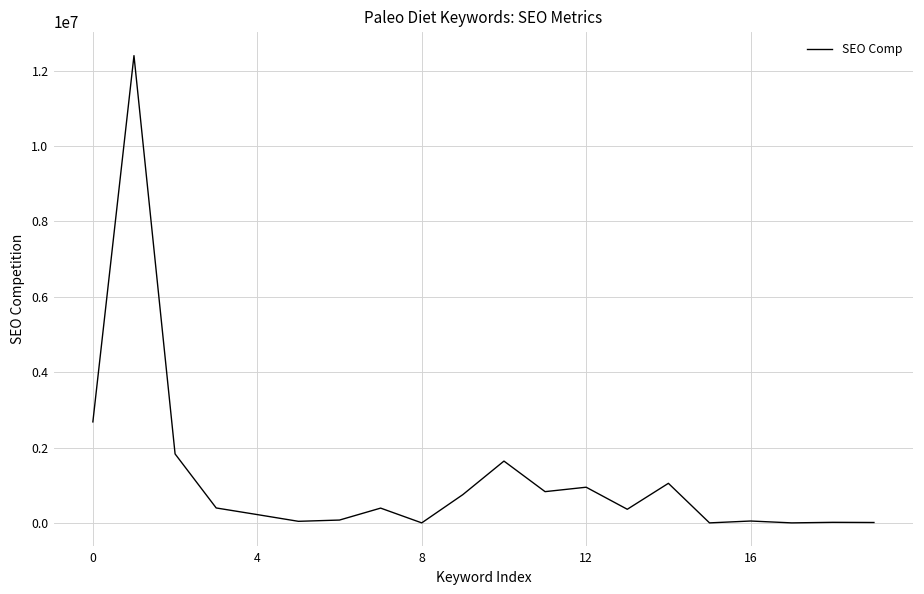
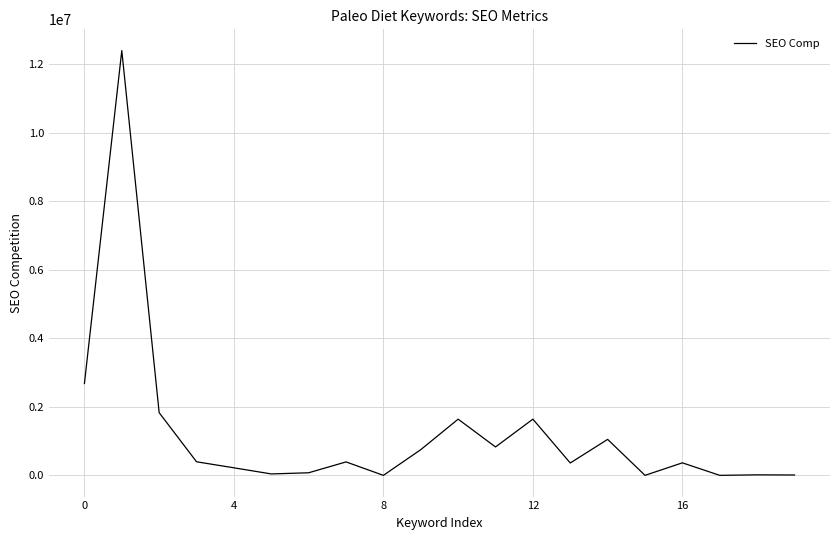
  {
    "0": 2700000,
    "4": 200000,
    "8": 0,
-   "12": 900000,
-   "16": 0
+   "12": 1600000,
+   "16": 400000
  }
